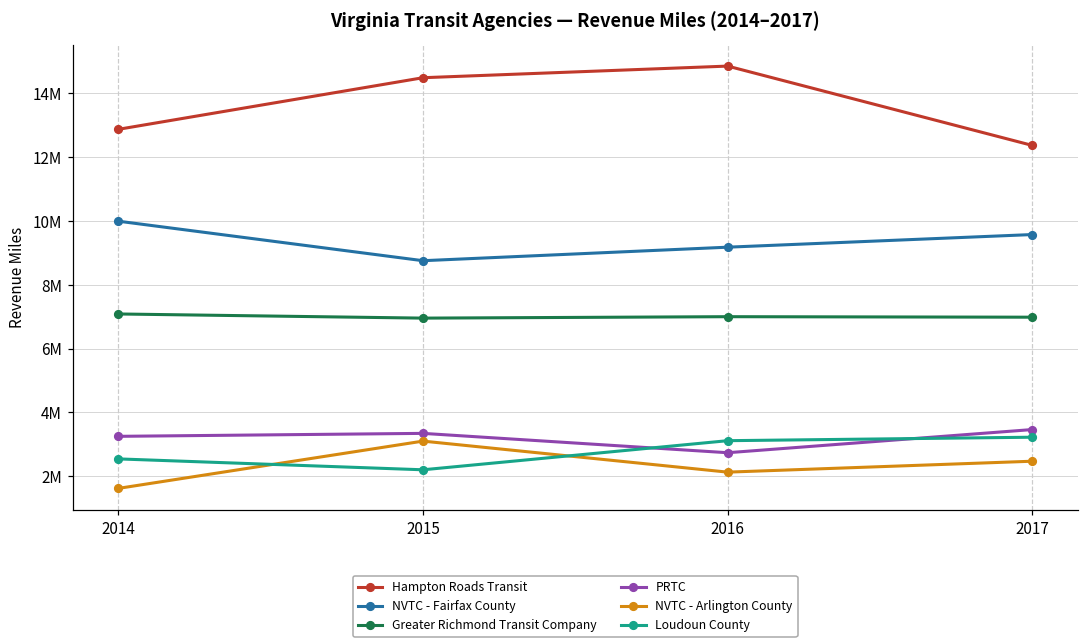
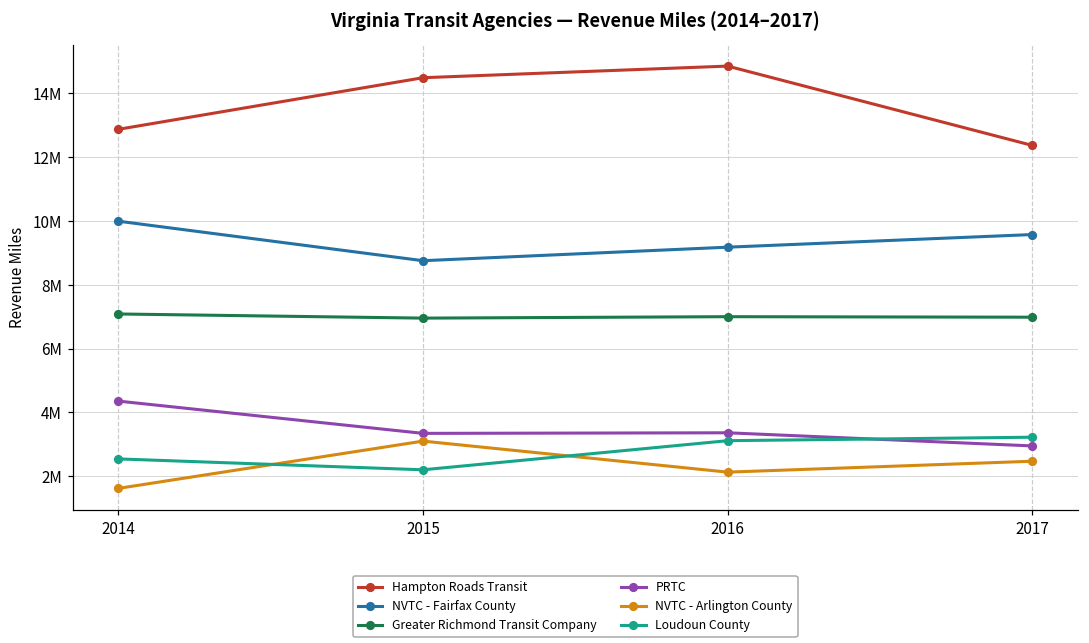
  {
    "Hampton Roads Transit": {
      "2014": 12900000,
      "2015": 14500000,
      "2016": 14900000,
      "2017": 12400000
    },
    "Greater Richmond Transit Company": {
      "2014": 7100000,
      "2015": 7000000,
      "2016": 7000000,
      "2017": 7000000
    },
    "PRTC": {
-     "2014": 3200000,
+     "2014": 4400000,
      "2015": 3300000,
-     "2016": 2700000,
-     "2017": 3500000
+     "2016": 3400000,
+     "2017": 2900000
    },
    "NVTC - Arlington County": {
      "2014": 1600000,
      "2015": 3100000,
      "2016": 2100000,
      "2017": 2500000
    }
  }
